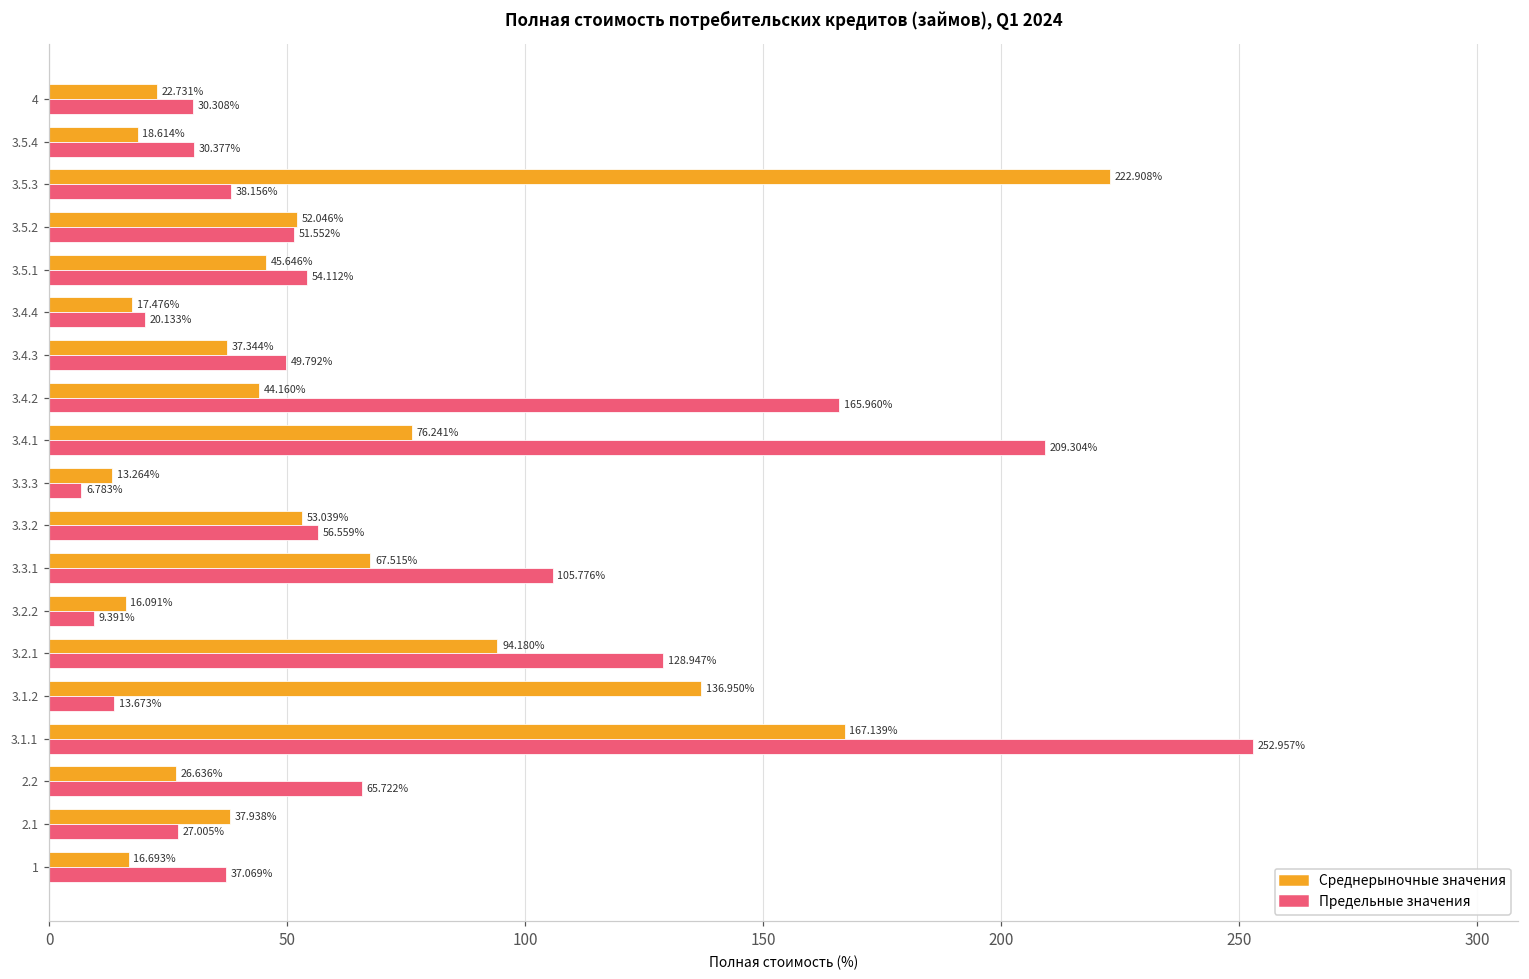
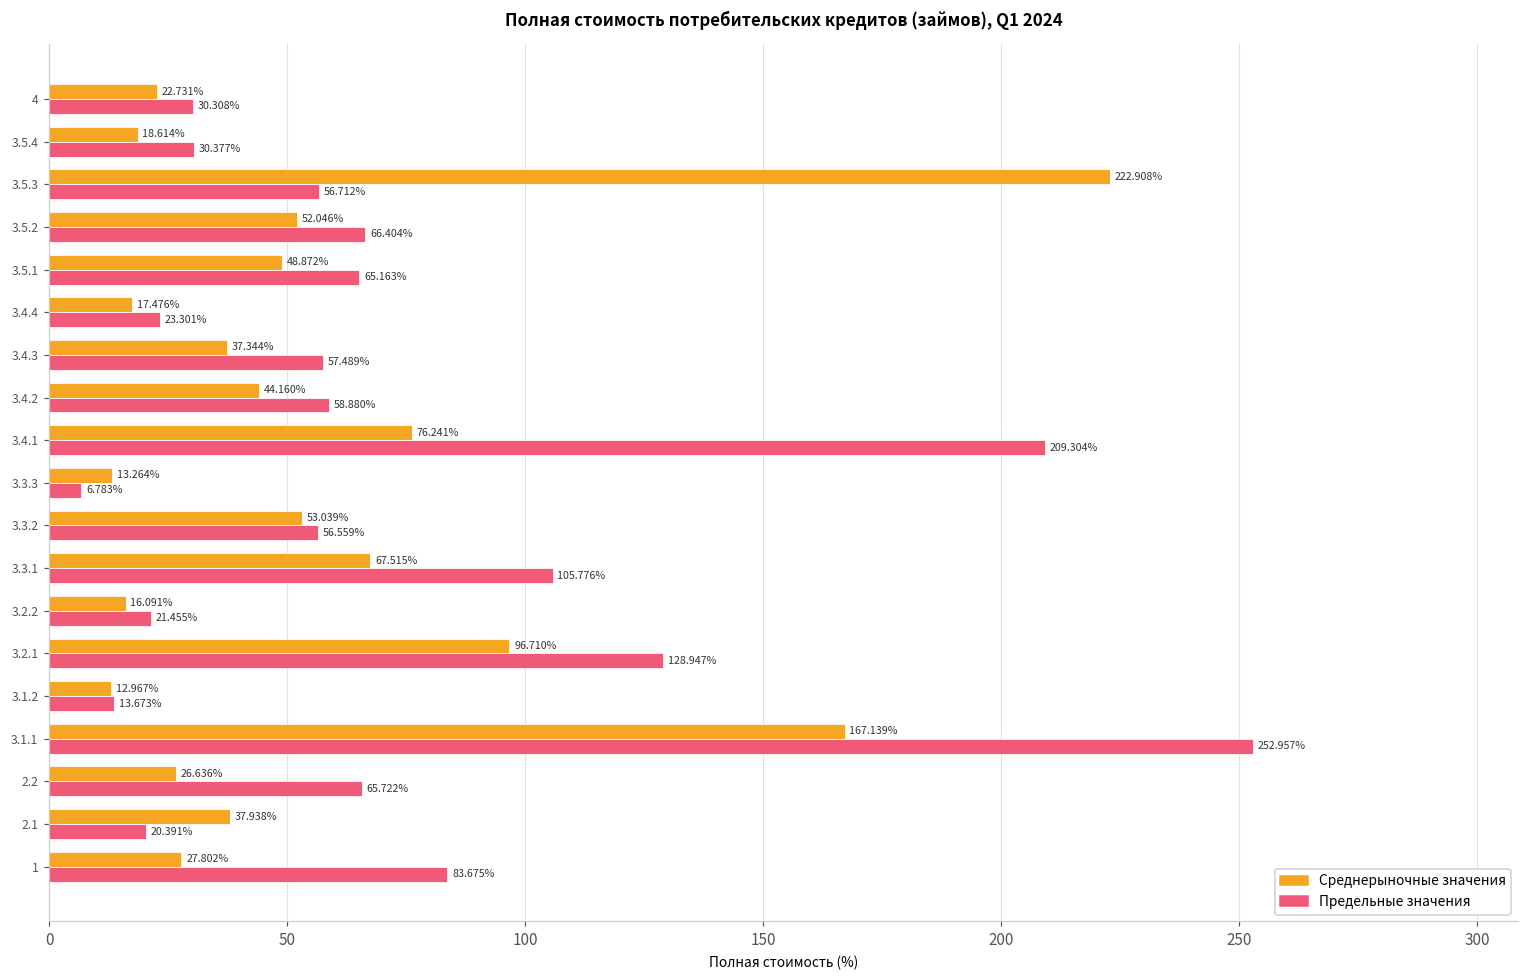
  {
    "Среднерыночные значения": {
      "4": "22.731%",
      "3.5.4": "18.614%",
      "3.5.3": "222.908%",
      "3.5.2": "52.046%",
-     "3.5.1": "45.646%",
+     "3.5.1": "48.872%",
      "3.4.4": "17.476%",
      "3.4.3": "37.344%",
      "3.4.2": "44.160%",
      "3.4.1": "76.241%",
      "3.3.3": "13.264%",
      "3.3.2": "53.039%",
      "3.3.1": "67.515%",
      "3.2.2": "16.091%",
-     "3.2.1": "94.180%",
-     "3.1.2": "136.950%",
+     "3.2.1": "96.710%",
+     "3.1.2": "12.967%",
      "3.1.1": "167.139%",
      "2.2": "26.636%",
      "2.1": "37.938%",
-     "1": "16.693%"
+     "1": "27.802%"
    },
    "Предельные значения": {
      "4": "30.308%",
      "3.5.4": "30.377%",
-     "3.5.3": "38.156%",
-     "3.5.2": "51.552%",
-     "3.5.1": "54.112%",
-     "3.4.4": "20.133%",
-     "3.4.3": "49.792%",
-     "3.4.2": "165.960%",
+     "3.5.3": "56.712%",
+     "3.5.2": "66.404%",
+     "3.5.1": "65.163%",
+     "3.4.4": "23.301%",
+     "3.4.3": "57.489%",
+     "3.4.2": "58.880%",
      "3.4.1": "209.304%",
      "3.3.3": "6.783%",
      "3.3.2": "56.559%",
      "3.3.1": "105.776%",
-     "3.2.2": "9.391%",
+     "3.2.2": "21.455%",
      "3.2.1": "128.947%",
      "3.1.2": "13.673%",
      "3.1.1": "252.957%",
      "2.2": "65.722%",
-     "2.1": "27.005%",
-     "1": "37.069%"
+     "2.1": "20.391%",
+     "1": "83.675%"
    }
  }
